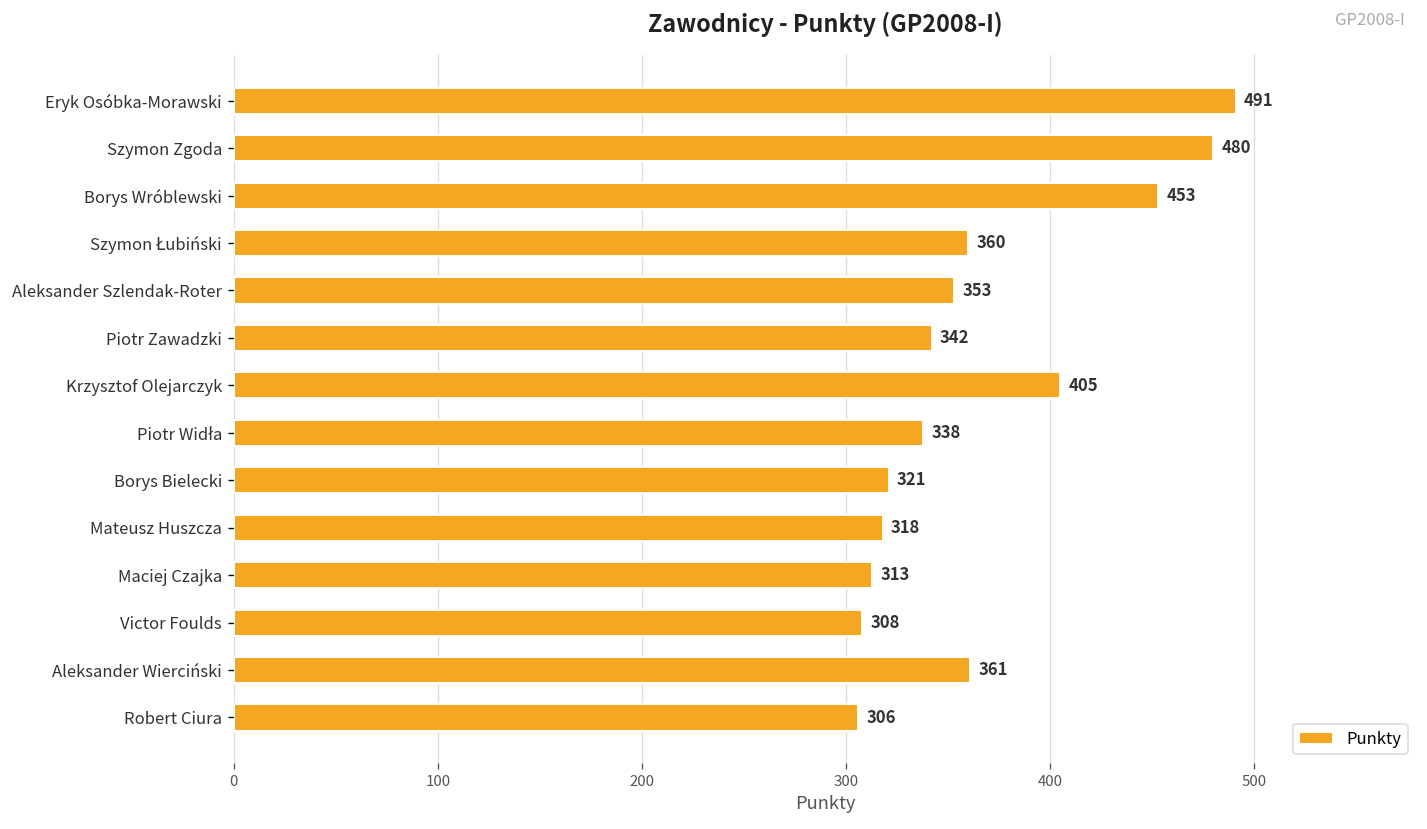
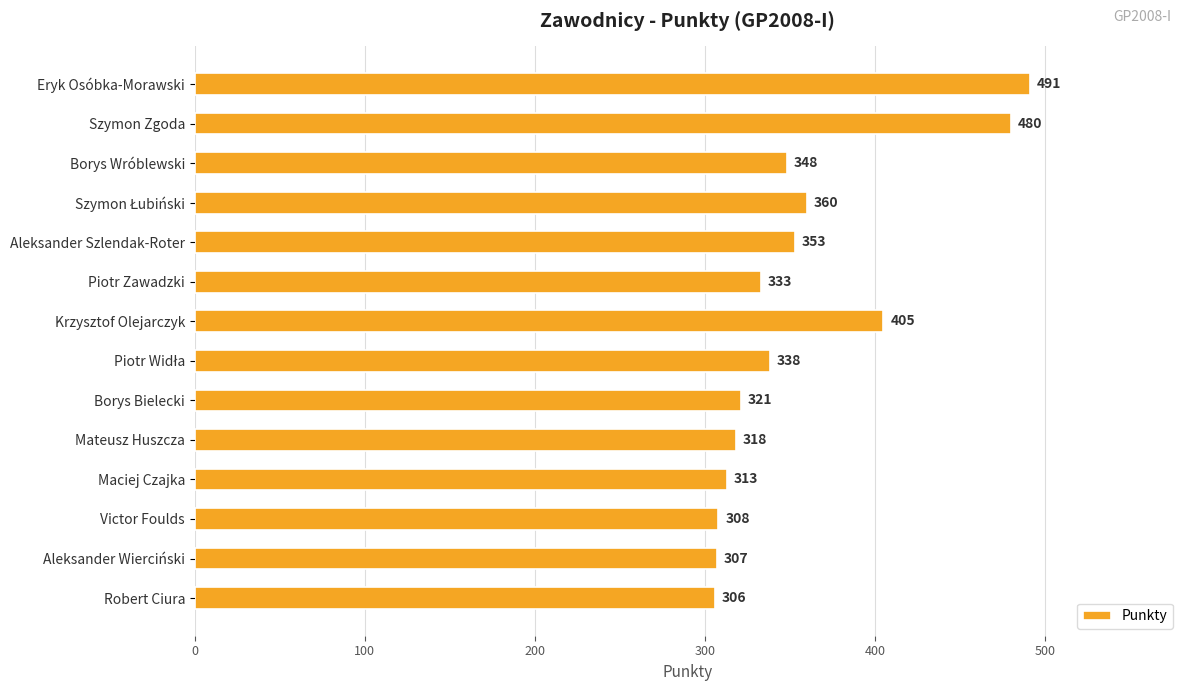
  {
    "Eryk Osóbka-Morawski": 491,
    "Szymon Zgoda": 480,
-   "Borys Wróblewski": 453,
+   "Borys Wróblewski": 348,
    "Szymon Łubiński": 360,
    "Aleksander Szlendak-Roter": 353,
-   "Piotr Zawadzki": 342,
+   "Piotr Zawadzki": 333,
    "Krzysztof Olejarczyk": 405,
    "Piotr Widła": 338,
    "Borys Bielecki": 321,
    "Mateusz Huszcza": 318,
    "Maciej Czajka": 313,
    "Victor Foulds": 308,
-   "Aleksander Wierciński": 361,
+   "Aleksander Wierciński": 307,
    "Robert Ciura": 306
  }
